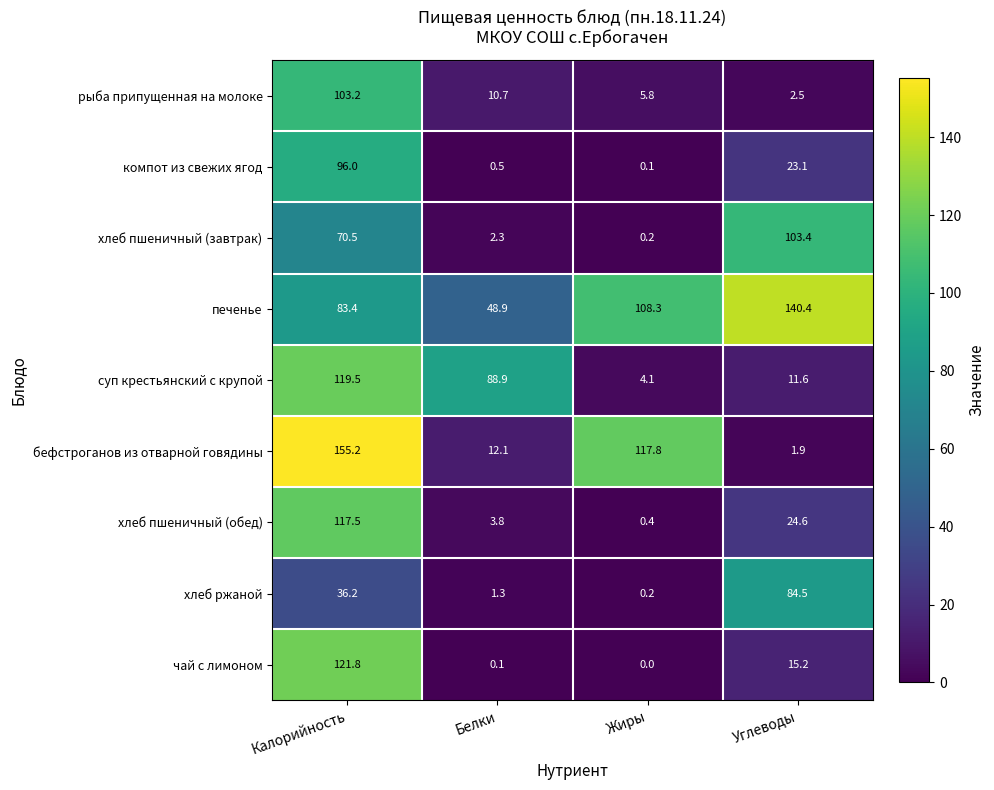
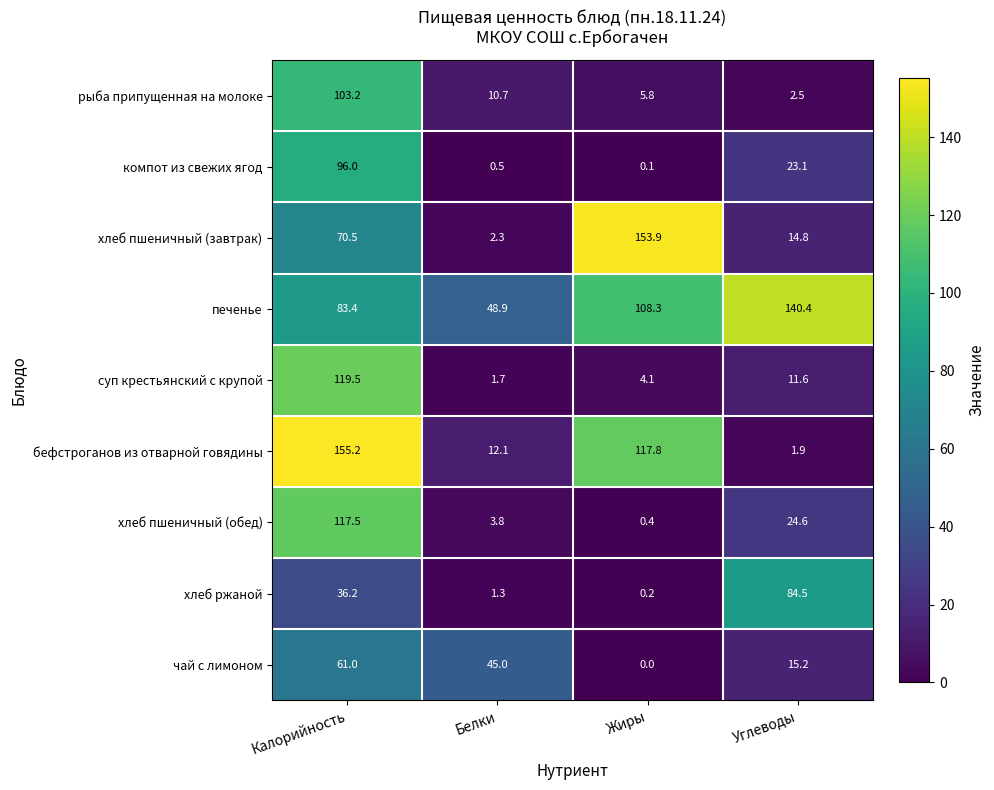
  {
    "рыба припущенная на молоке": {
      "Калорийность": 103.2,
      "Белки": 10.7,
      "Жиры": 5.8,
      "Углеводы": 2.5
    },
    "компот из свежих ягод": {
      "Калорийность": 96.0,
      "Белки": 0.5,
      "Жиры": 0.1,
      "Углеводы": 23.1
    },
    "хлеб пшеничный (завтрак)": {
      "Калорийность": 70.5,
      "Белки": 2.3,
-     "Жиры": 0.2,
-     "Углеводы": 103.4
+     "Жиры": 153.9,
+     "Углеводы": 14.8
    },
    "печенье": {
      "Калорийность": 83.4,
      "Белки": 48.9,
      "Жиры": 108.3,
      "Углеводы": 140.4
    },
    "суп крестьянский с крупой": {
      "Калорийность": 119.5,
-     "Белки": 88.9,
+     "Белки": 1.7,
      "Жиры": 4.1,
      "Углеводы": 11.6
    },
    "бефстроганов из отварной говядины": {
      "Калорийность": 155.2,
      "Белки": 12.1,
      "Жиры": 117.8,
      "Углеводы": 1.9
    },
    "хлеб пшеничный (обед)": {
      "Калорийность": 117.5,
      "Белки": 3.8,
      "Жиры": 0.4,
      "Углеводы": 24.6
    },
    "хлеб ржаной": {
      "Калорийность": 36.2,
      "Белки": 1.3,
      "Жиры": 0.2,
      "Углеводы": 84.5
    },
    "чай с лимоном": {
-     "Калорийность": 121.8,
-     "Белки": 0.1,
+     "Калорийность": 61.0,
+     "Белки": 45.0,
      "Жиры": 0.0,
      "Углеводы": 15.2
    }
  }
